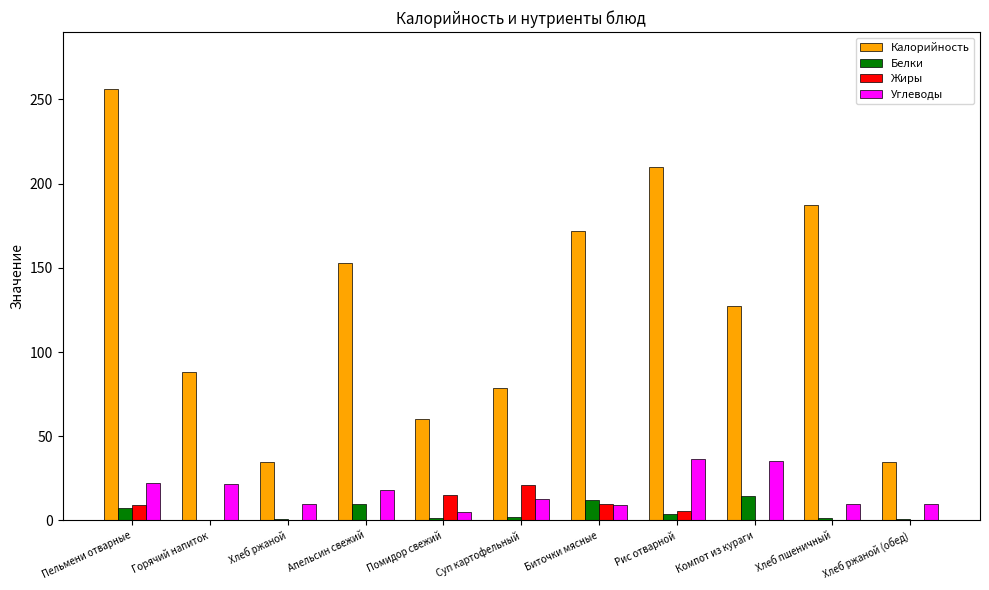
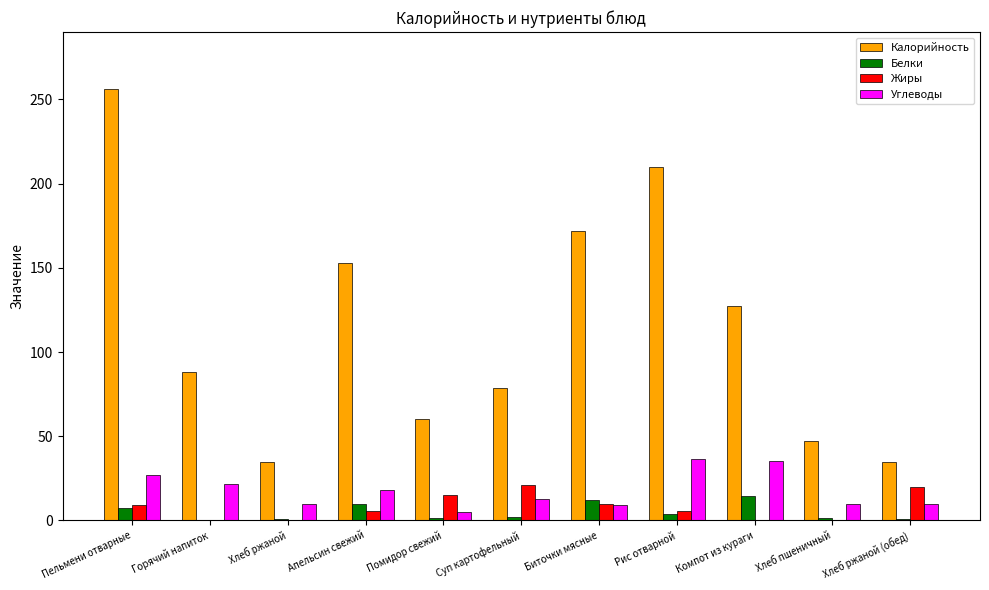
  {
    "Калорийность": {
      "Пельмени отварные": 256,
      "Горячий напиток": 88,
      "Хлеб ржаной": 35,
      "Апельсин свежий": 153,
      "Помидор свежий": 60,
      "Суп картофельный": 78,
      "Биточки мясные": 172,
      "Рис отварной": 210,
      "Компот из кураги": 127,
-     "Хлеб пшеничный": 187,
+     "Хлеб пшеничный": 47,
      "Хлеб ржаной (обед)": 34
    },
    "Белки": {
      "Пельмени отварные": 7,
      "Апельсин свежий": 10,
      "Помидор свежий": 2,
      "Суп картофельный": 2,
      "Биточки мясные": 12,
      "Рис отварной": 4,
      "Компот из кураги": 15,
      "Хлеб пшеничный": 2
    },
    "Жиры": {
      "Пельмени отварные": 9,
      "Горячий напиток": 0,
      "Хлеб ржаной": 0,
-     "Апельсин свежий": 0,
+     "Апельсин свежий": 5,
      "Помидор свежий": 15,
      "Суп картофельный": 21,
      "Биточки мясные": 10,
      "Рис отварной": 5,
      "Компот из кураги": 0,
      "Хлеб пшеничный": 0,
-     "Хлеб ржаной (обед)": 0
+     "Хлеб ржаной (обед)": 20
    },
    "Углеводы": {
-     "Пельмени отварные": 22,
+     "Пельмени отварные": 27,
      "Горячий напиток": 22,
      "Хлеб ржаной": 10,
      "Апельсин свежий": 18,
      "Помидор свежий": 5,
      "Суп картофельный": 13,
      "Биточки мясные": 9,
      "Рис отварной": 37,
      "Компот из кураги": 35,
      "Хлеб пшеничный": 10,
      "Хлеб ржаной (обед)": 10
    }
  }
